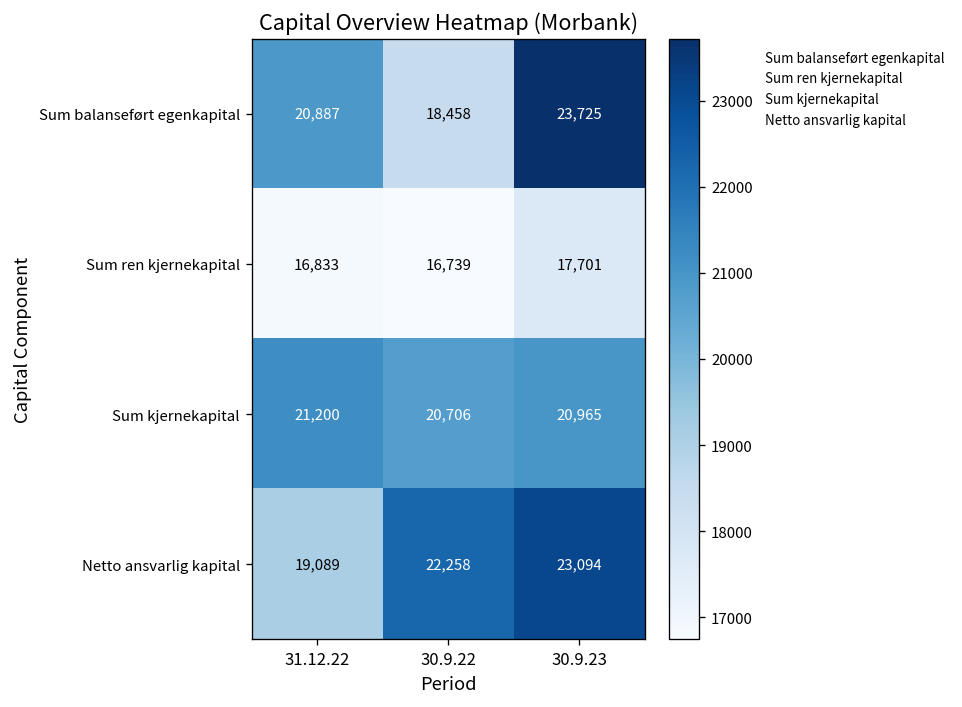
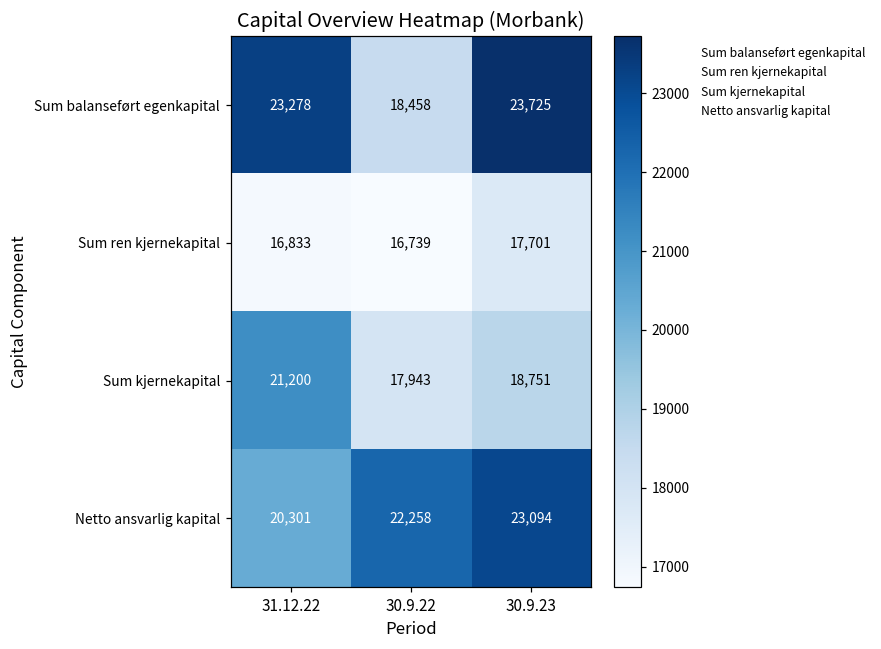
  {
    "Sum balanseført egenkapital": {
-     "31.12.22": "20,887",
+     "31.12.22": "23,278",
      "30.9.22": "18,458",
      "30.9.23": "23,725"
    },
    "Sum ren kjernekapital": {
      "31.12.22": "16,833",
      "30.9.22": "16,739",
      "30.9.23": "17,701"
    },
    "Sum kjernekapital": {
      "31.12.22": "21,200",
-     "30.9.22": "20,706",
-     "30.9.23": "20,965"
+     "30.9.22": "17,943",
+     "30.9.23": "18,751"
    },
    "Netto ansvarlig kapital": {
-     "31.12.22": "19,089",
+     "31.12.22": "20,301",
      "30.9.22": "22,258",
      "30.9.23": "23,094"
    }
  }
